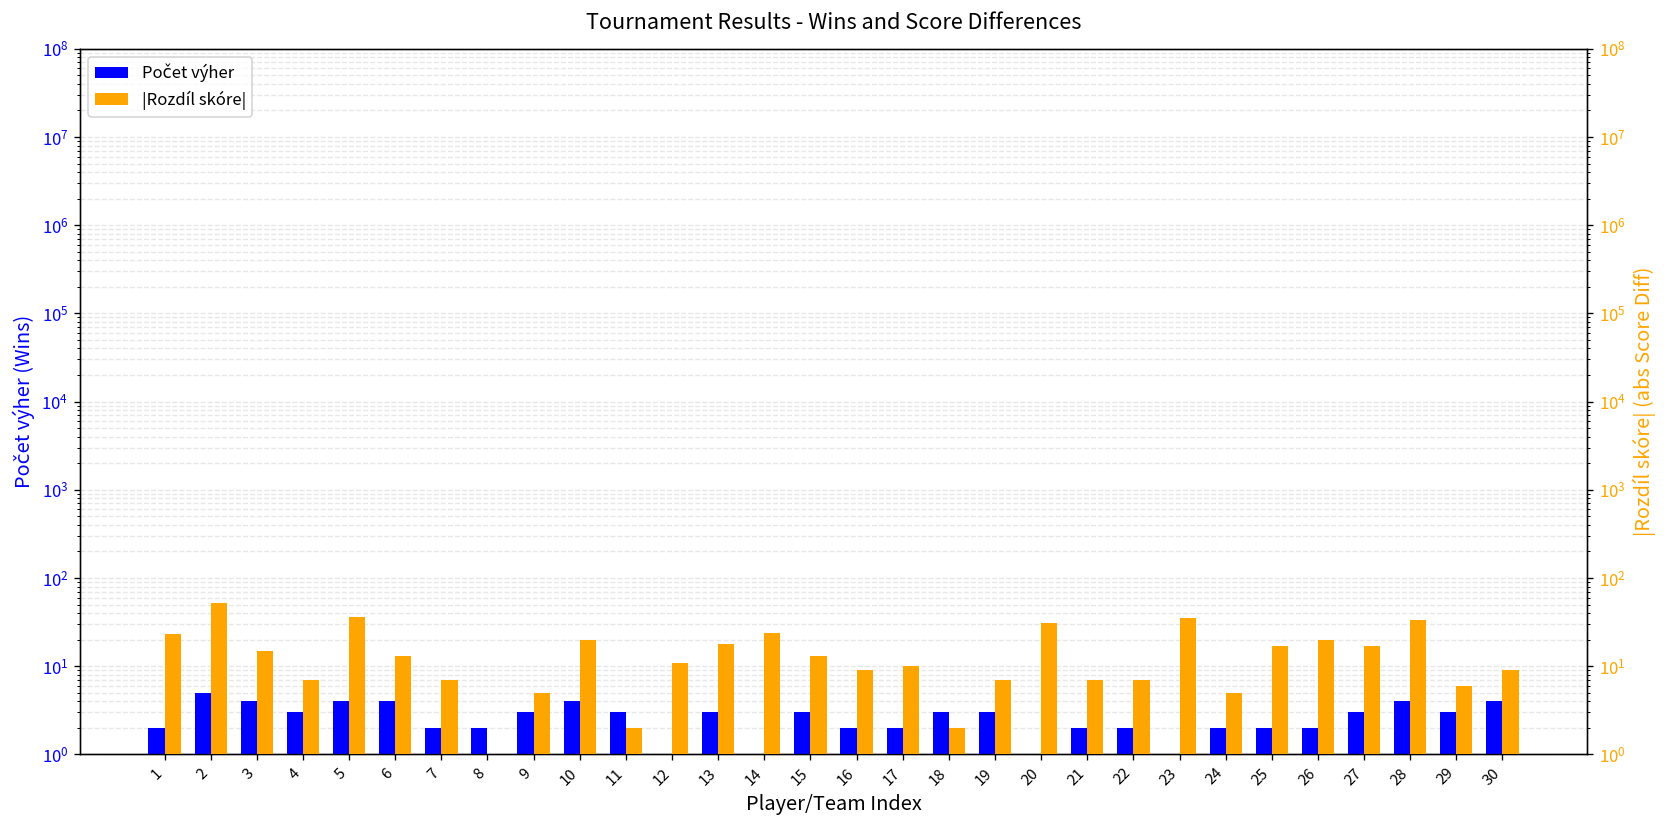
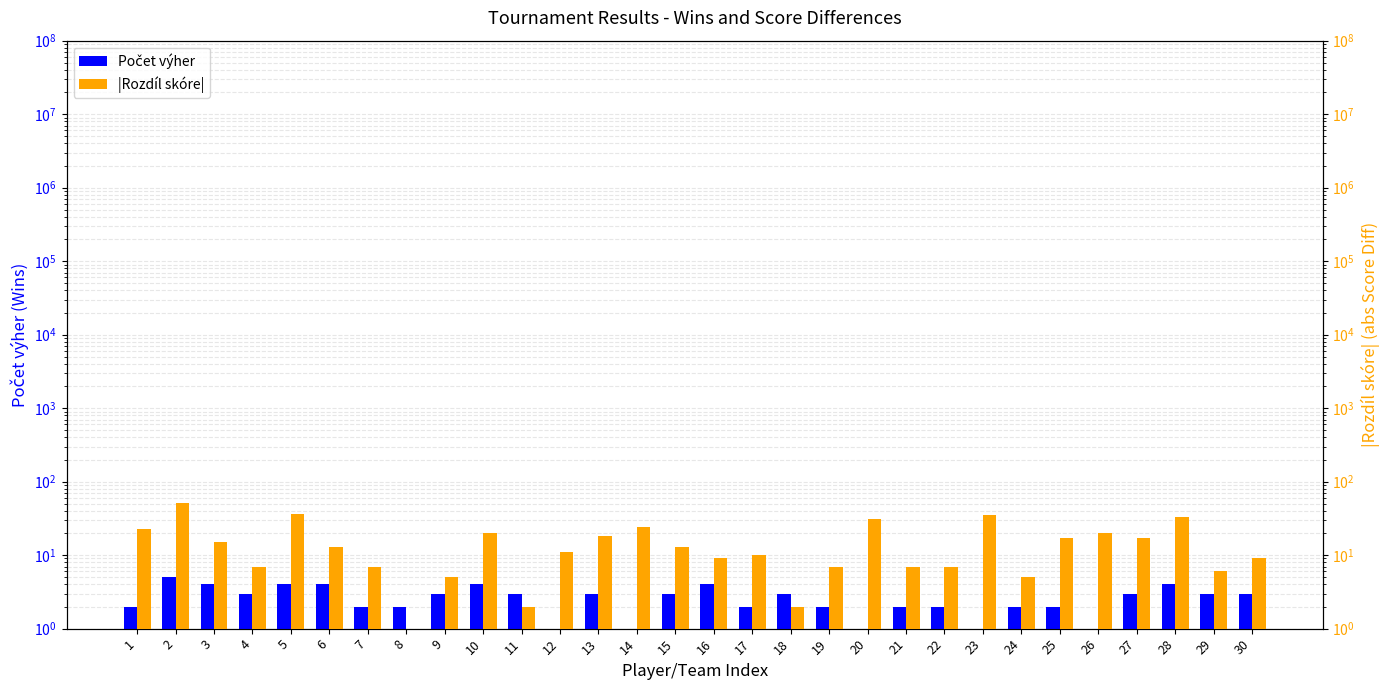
  {
    "Počet výher": {
      "1": 2,
      "2": 5,
      "3": 4,
      "4": 3,
      "5": 4,
      "6": 4,
      "7": 2,
      "8": 2,
      "9": 3,
      "10": 4,
      "11": 3,
      "12": 1,
      "13": 3,
      "14": 1,
      "15": 3,
-     "16": 2,
+     "16": 4,
      "17": 2,
      "18": 3,
-     "19": 3,
+     "19": 2,
      "21": 2,
      "22": 2,
      "23": 1,
      "24": 2,
      "25": 2,
-     "26": 2,
+     "26": 1,
      "27": 3,
      "28": 4,
      "29": 3,
-     "30": 4
+     "30": 3
    }
  }
